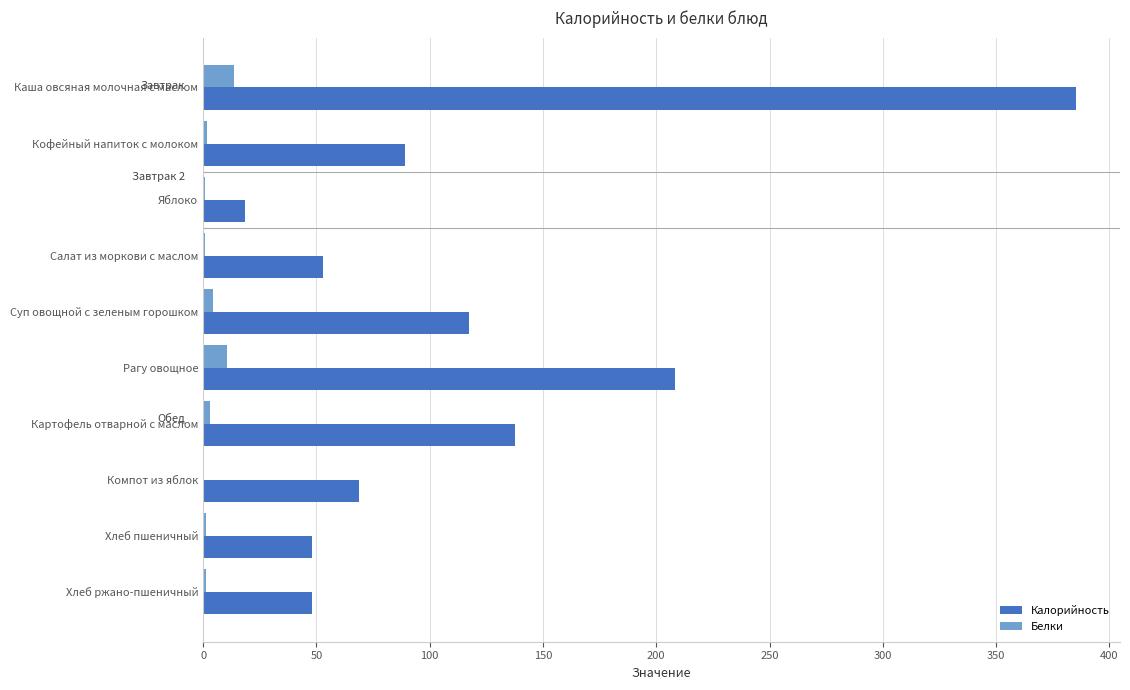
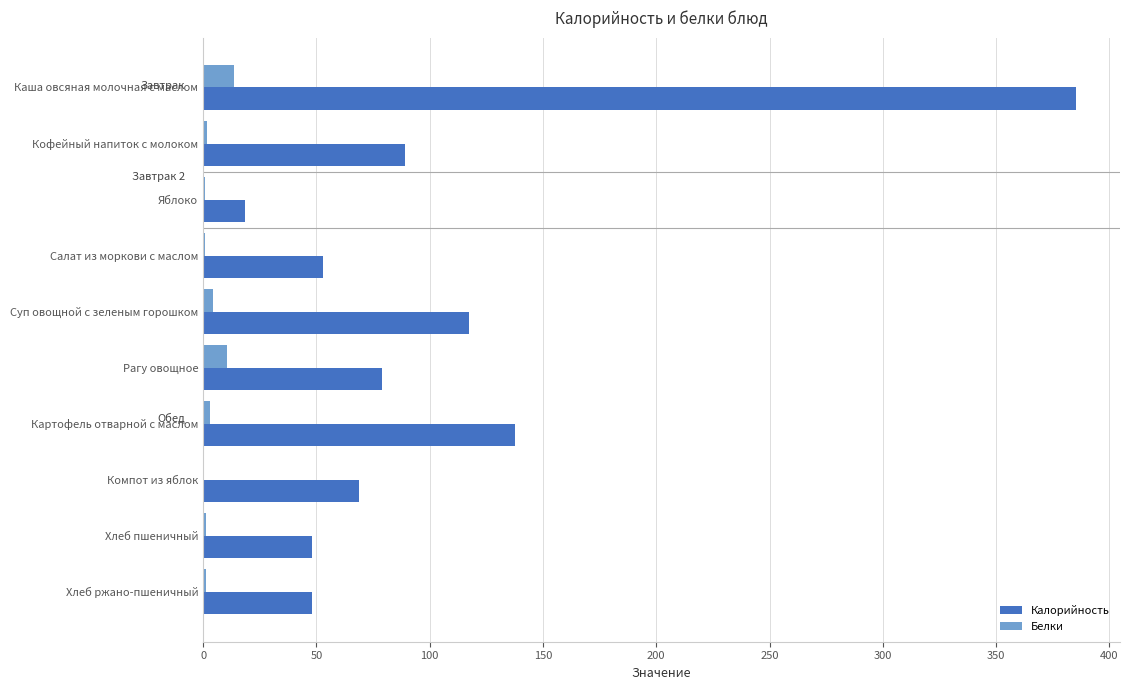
  {
    "Калорийность": {
      "Каша овсяная молочная с маслом": 385,
      "Кофейный напиток с молоком": 89,
      "Яблоко": 18,
      "Салат из моркови с маслом": 53,
      "Суп овощной с зеленым горошком": 117,
-     "Рагу овощное": 208,
+     "Рагу овощное": 79,
      "Картофель отварной с маслом": 137,
      "Компот из яблок": 69,
      "Хлеб пшеничный": 48,
      "Хлеб ржано-пшеничный": 48
    },
    "Белки": {
      "Каша овсяная молочная с маслом": 14,
      "Кофейный напиток с молоком": 2,
      "Суп овощной с зеленым горошком": 4,
      "Рагу овощное": 11,
      "Картофель отварной с маслом": 3,
      "Хлеб пшеничный": 1,
      "Хлеб ржано-пшеничный": 1
    }
  }
